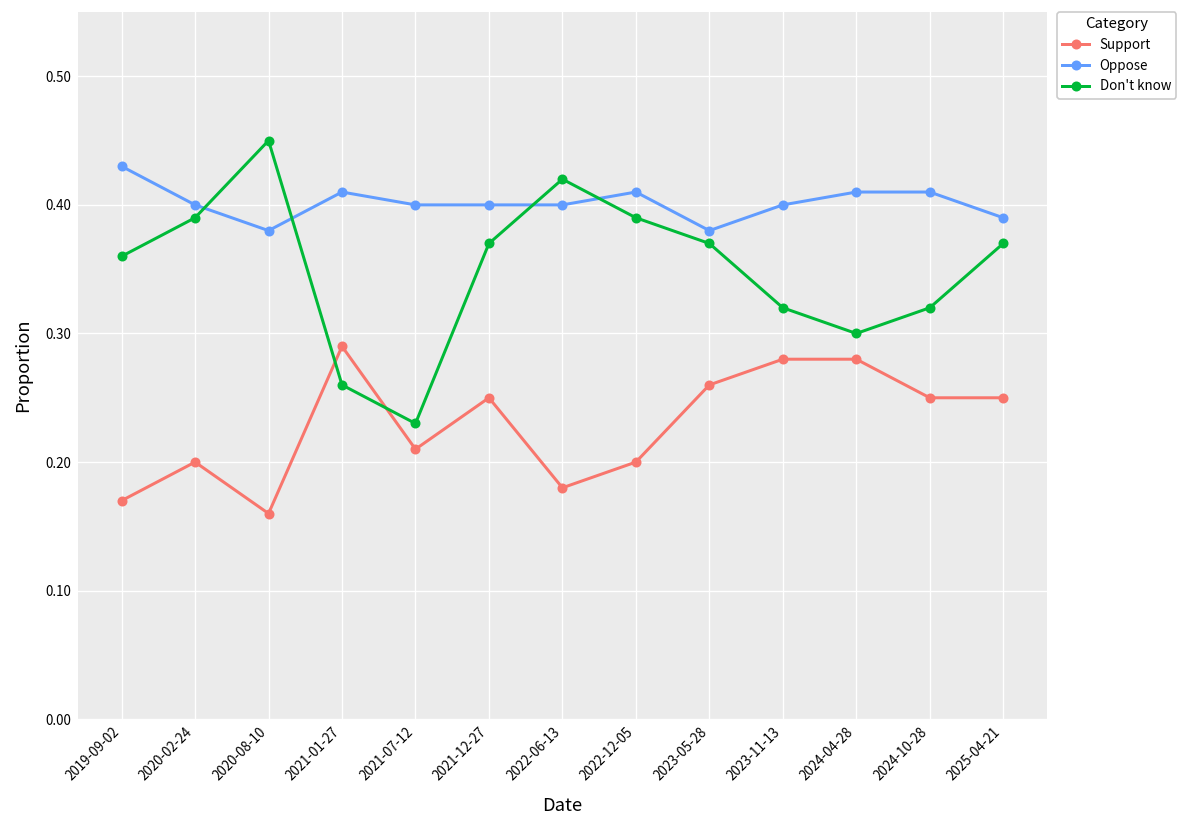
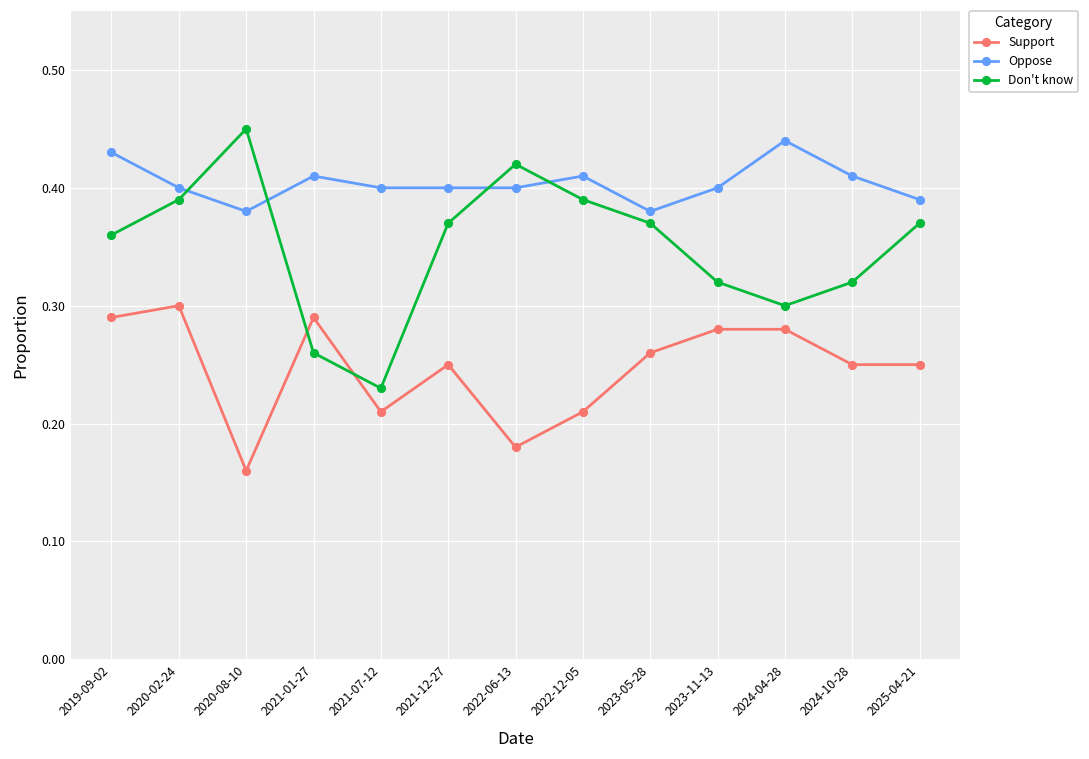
  {
    "Support": {
-     "2019-09-02": 0.17,
-     "2020-02-24": 0.2,
+     "2019-09-02": 0.29,
+     "2020-02-24": 0.3,
      "2020-08-10": 0.16,
      "2021-01-27": 0.29,
      "2021-07-12": 0.21,
      "2021-12-27": 0.25,
      "2022-06-13": 0.18,
-     "2022-12-05": 0.20,
+     "2022-12-05": 0.21,
      "2023-05-28": 0.26,
      "2023-11-13": 0.28,
      "2024-04-28": 0.28,
      "2024-10-28": 0.25,
      "2025-04-21": 0.25
    },
    "Oppose": {
      "2019-09-02": 0.43,
      "2020-02-24": 0.40,
      "2020-08-10": 0.38,
      "2021-01-27": 0.41,
      "2021-07-12": 0.40,
      "2021-12-27": 0.40,
      "2022-06-13": 0.40,
      "2022-12-05": 0.41,
      "2023-05-28": 0.38,
      "2023-11-13": 0.40,
-     "2024-04-28": 0.41,
+     "2024-04-28": 0.44,
      "2024-10-28": 0.41,
      "2025-04-21": 0.39
    },
    "Don't know": {
      "2019-09-02": 0.36,
      "2020-02-24": 0.39,
      "2020-08-10": 0.45,
      "2021-01-27": 0.26,
      "2021-07-12": 0.23,
      "2021-12-27": 0.37,
      "2022-06-13": 0.42,
      "2022-12-05": 0.39,
      "2023-05-28": 0.37,
      "2023-11-13": 0.32,
      "2024-04-28": 0.30,
      "2024-10-28": 0.32,
      "2025-04-21": 0.37
    }
  }
